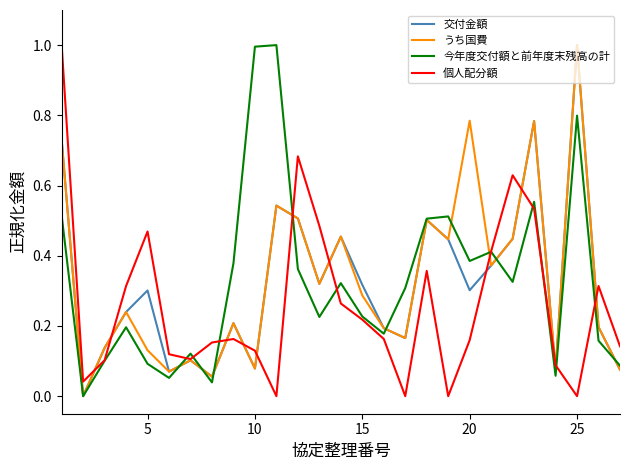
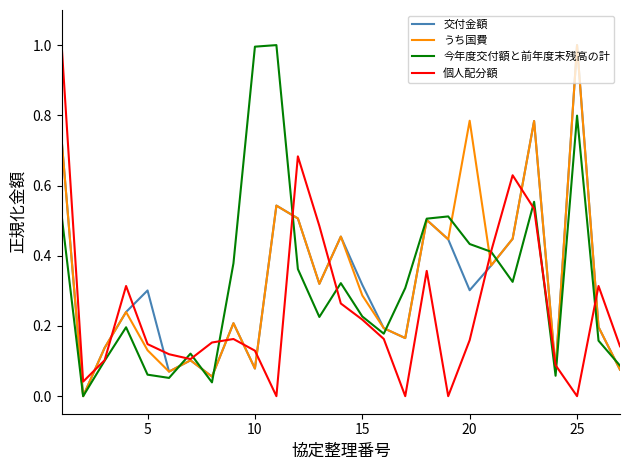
  {
    "交付金額": {
      "5": 0.30,
      "15": 0.32,
      "20": 0.30
    },
    "うち国費": {
      "5": 0.13,
      "15": 0.29,
      "20": 0.78
    },
    "今年度交付額と前年度末残高の計": {
-     "5": 0.09,
+     "5": 0.06,
      "10": 1.00,
      "15": 0.23,
-     "20": 0.39,
+     "20": 0.43,
      "25": 0.80
    },
    "個人配分額": {
-     "5": 0.47,
+     "5": 0.15,
      "10": 0.13,
      "15": 0.22,
      "20": 0.16,
      "25": 0.00
    }
  }
